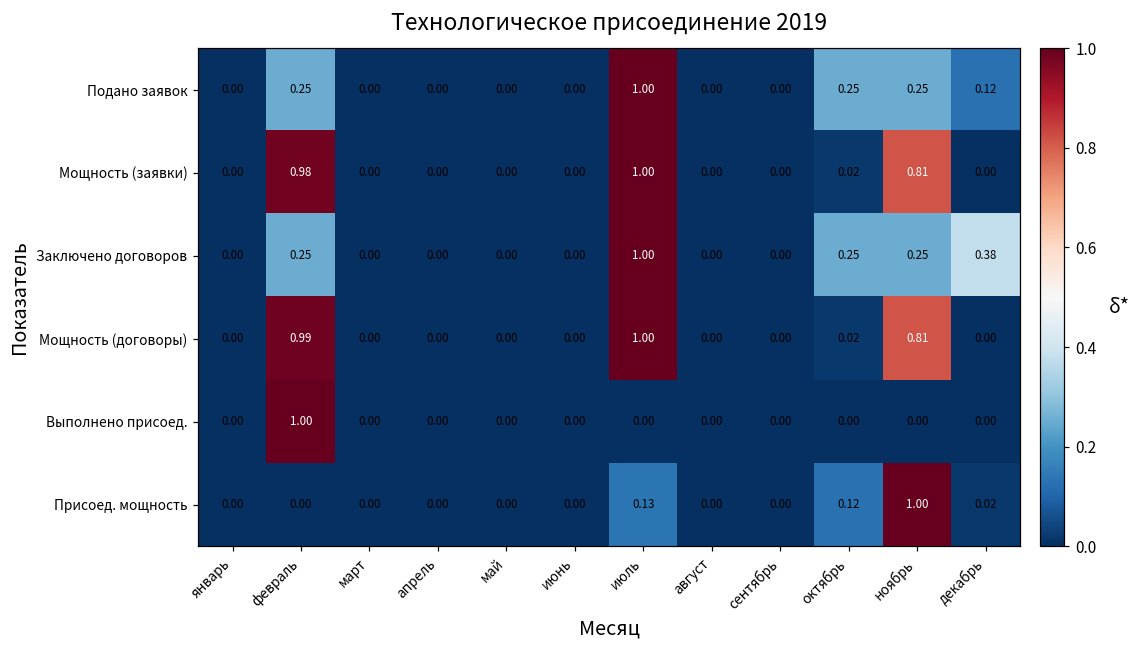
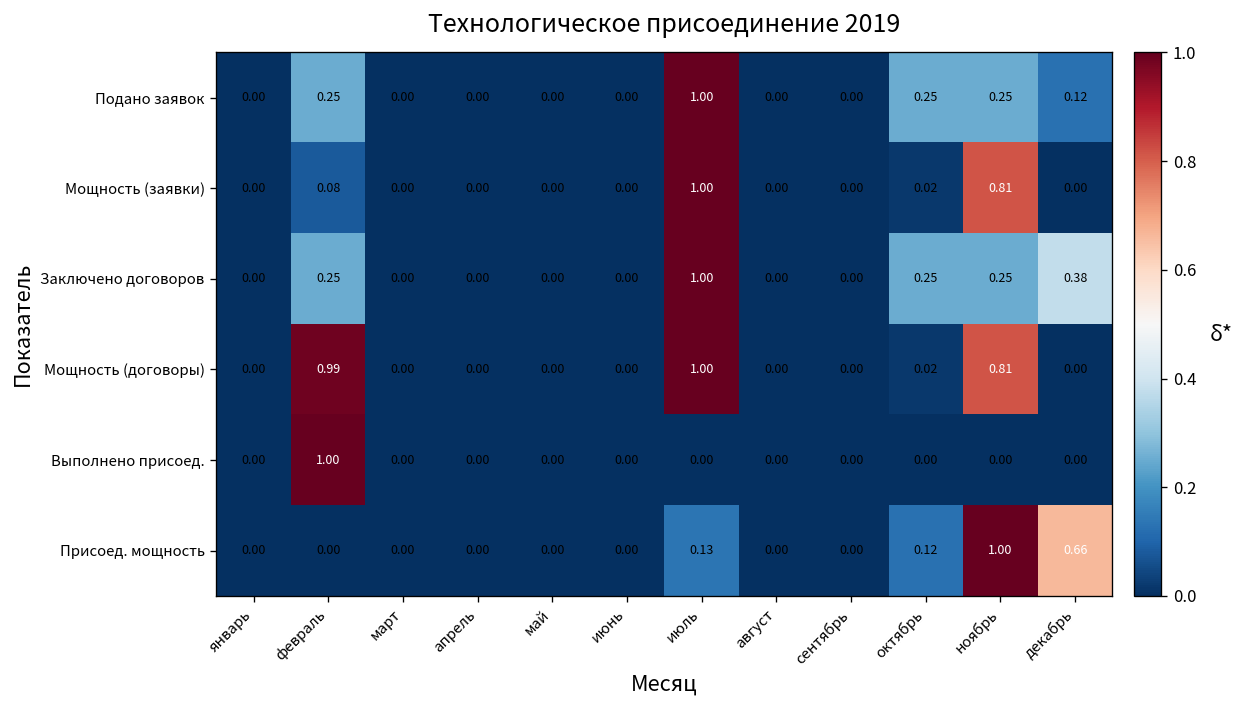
  {
    "Подано заявок": {
      "январь": 0.00,
      "февраль": 0.25,
      "март": 0.00,
      "апрель": 0.00,
      "май": 0.00,
      "июнь": 0.00,
      "июль": 1.00,
      "август": 0.00,
      "сентябрь": 0.00,
      "октябрь": 0.25,
      "ноябрь": 0.25,
      "декабрь": 0.12
    },
    "Мощность (заявки)": {
      "январь": 0.00,
-     "февраль": 0.98,
+     "февраль": 0.08,
      "март": 0.00,
      "апрель": 0.00,
      "май": 0.00,
      "июнь": 0.00,
      "июль": 1.00,
      "август": 0.00,
      "сентябрь": 0.00,
      "октябрь": 0.02,
      "ноябрь": 0.81,
      "декабрь": 0.00
    },
    "Заключено договоров": {
      "январь": 0.00,
      "февраль": 0.25,
      "март": 0.00,
      "апрель": 0.00,
      "май": 0.00,
      "июнь": 0.00,
      "июль": 1.00,
      "август": 0.00,
      "сентябрь": 0.00,
      "октябрь": 0.25,
      "ноябрь": 0.25,
      "декабрь": 0.38
    },
    "Мощность (договоры)": {
      "январь": 0.00,
      "февраль": 0.99,
      "март": 0.00,
      "апрель": 0.00,
      "май": 0.00,
      "июнь": 0.00,
      "июль": 1.00,
      "август": 0.00,
      "сентябрь": 0.00,
      "октябрь": 0.02,
      "ноябрь": 0.81,
      "декабрь": 0.00
    },
    "Выполнено присоед.": {
      "январь": 0.00,
      "февраль": 1.00,
      "март": 0.00,
      "апрель": 0.00,
      "май": 0.00,
      "июнь": 0.00,
      "июль": 0.00,
      "август": 0.00,
      "сентябрь": 0.00,
      "октябрь": 0.00,
      "ноябрь": 0.00,
      "декабрь": 0.00
    },
    "Присоед. мощность": {
      "январь": 0.00,
      "февраль": 0.00,
      "март": 0.00,
      "апрель": 0.00,
      "май": 0.00,
      "июнь": 0.00,
      "июль": 0.13,
      "август": 0.00,
      "сентябрь": 0.00,
      "октябрь": 0.12,
      "ноябрь": 1.00,
-     "декабрь": 0.02
+     "декабрь": 0.66
    }
  }
